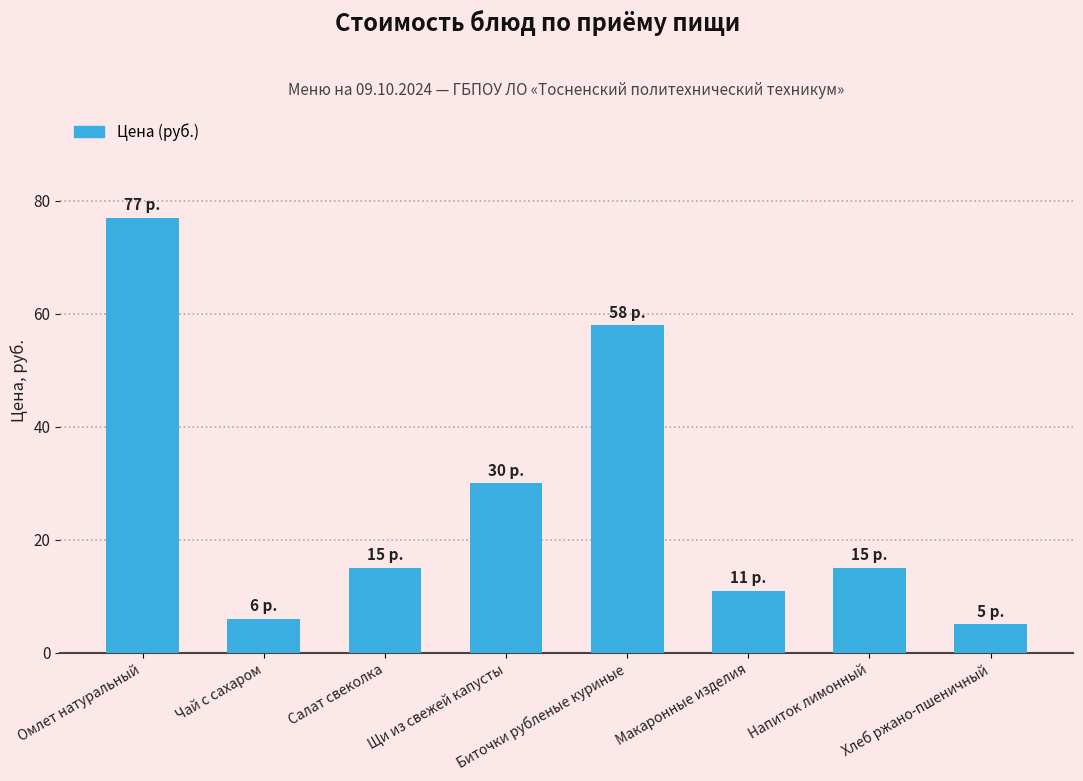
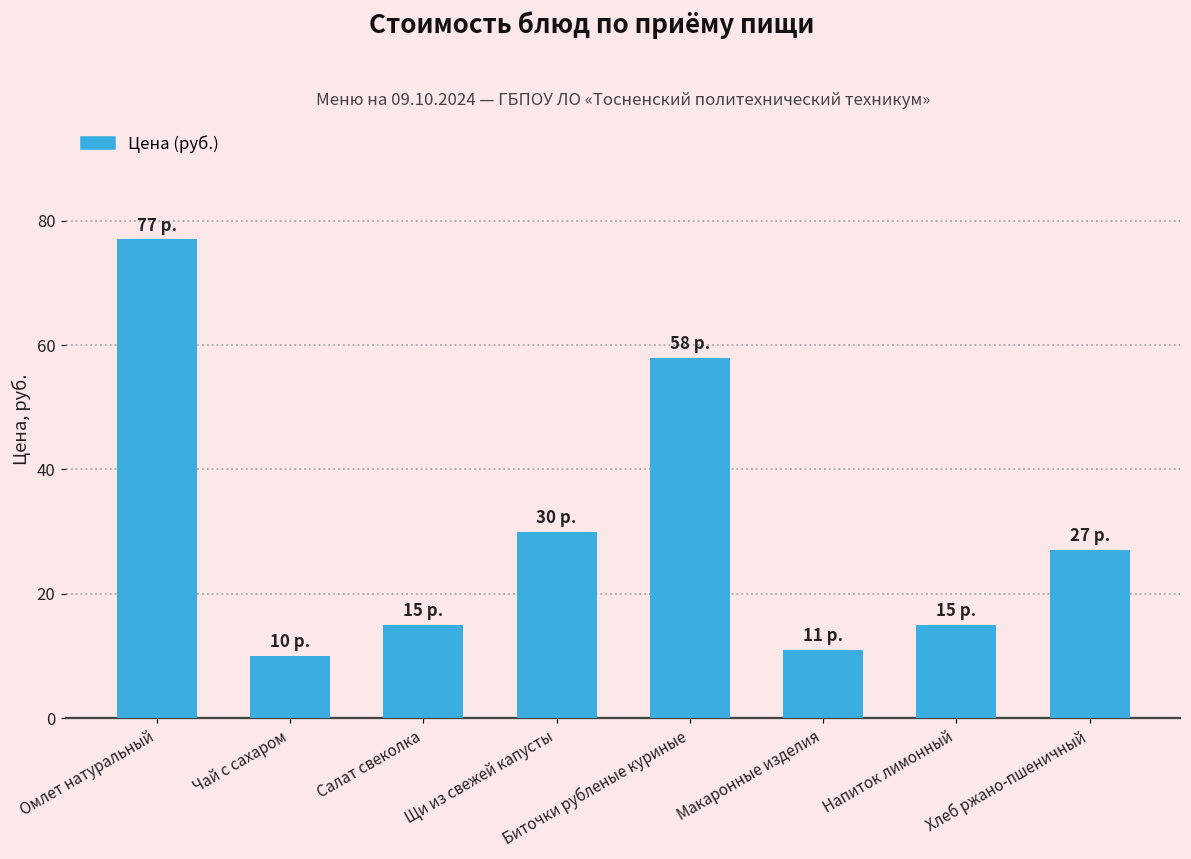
  {
    "Омлет натуральный": 77,
-   "Чай с сахаром": 6,
+   "Чай с сахаром": 10,
    "Салат свеколка": 15,
    "Щи из свежей капусты": 30,
    "Биточки рубленые куриные": 58,
    "Макаронные изделия": 11,
    "Напиток лимонный": 15,
-   "Хлеб ржано-пшеничный": 5
+   "Хлеб ржано-пшеничный": 27
  }
